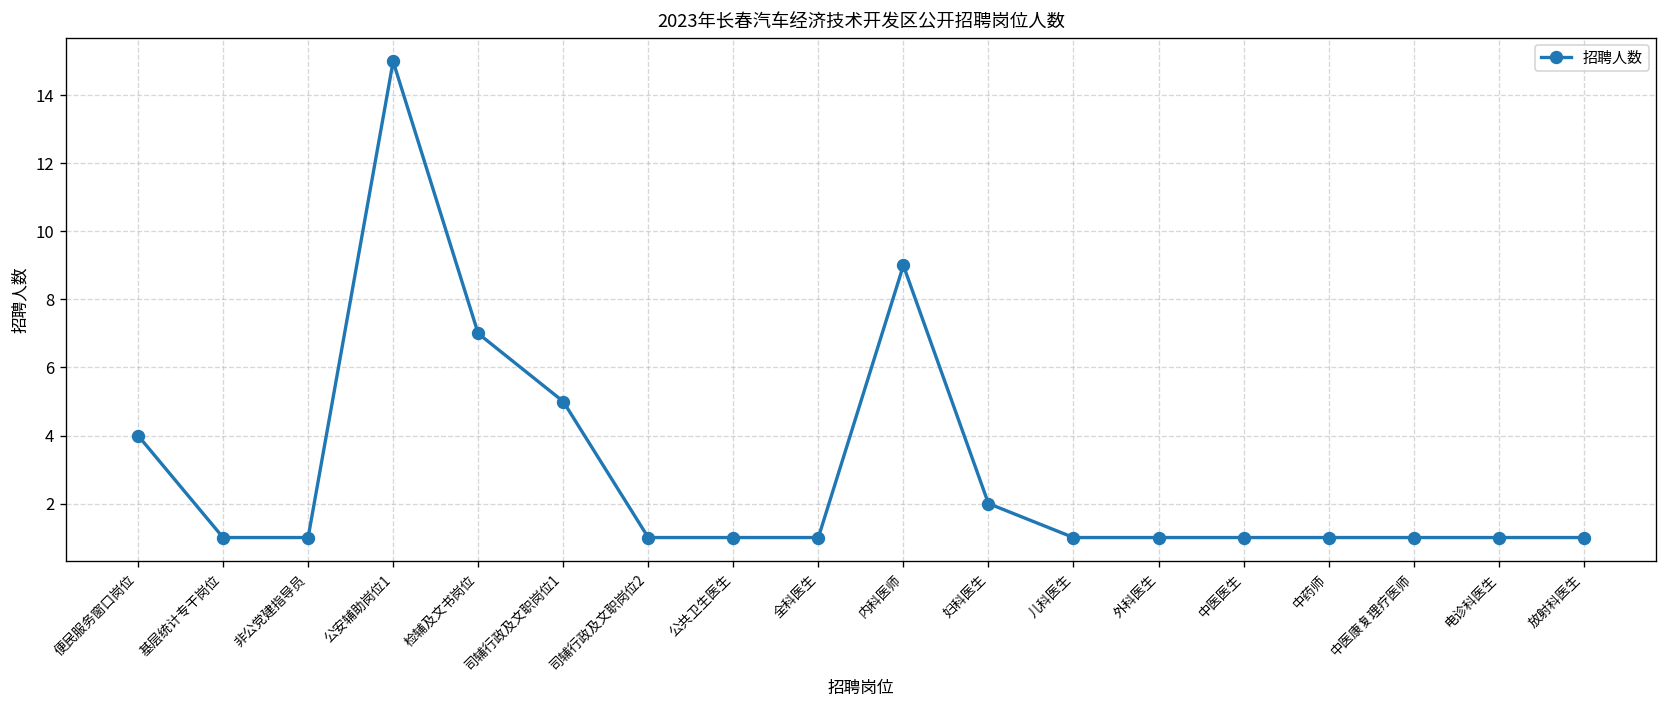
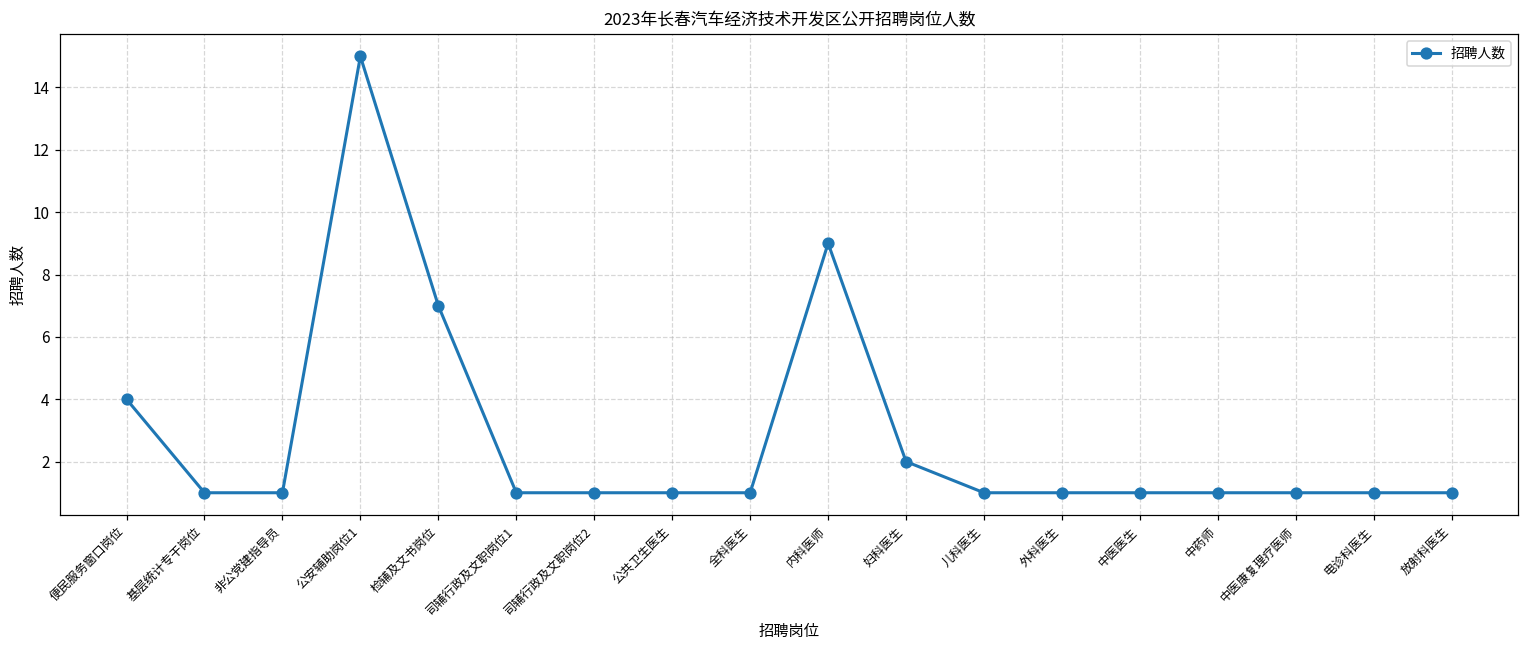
  {
    "便民服务窗口岗位": 4,
    "基层统计专干岗位": 1,
    "非公党建指导员": 1,
    "公安辅助岗位1": 15,
    "检辅及文书岗位": 7,
-   "司辅行政及文职岗位1": 5,
+   "司辅行政及文职岗位1": 1,
    "司辅行政及文职岗位2": 1,
    "公共卫生医生": 1,
    "全科医生": 1,
    "内科医师": 9,
    "妇科医生": 2,
    "儿科医生": 1,
    "外科医生": 1,
    "中医医生": 1,
    "中药师": 1,
    "中医康复理疗医师": 1,
    "电诊科医生": 1,
    "放射科医生": 1
  }
